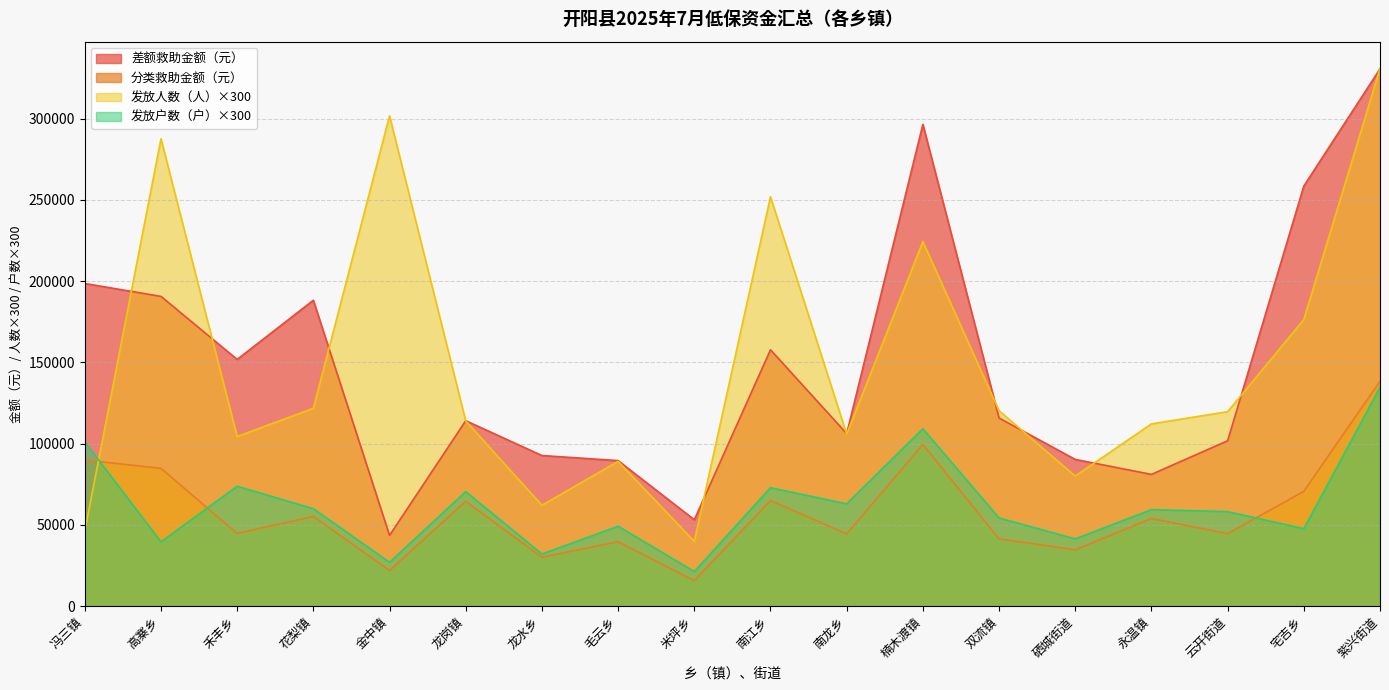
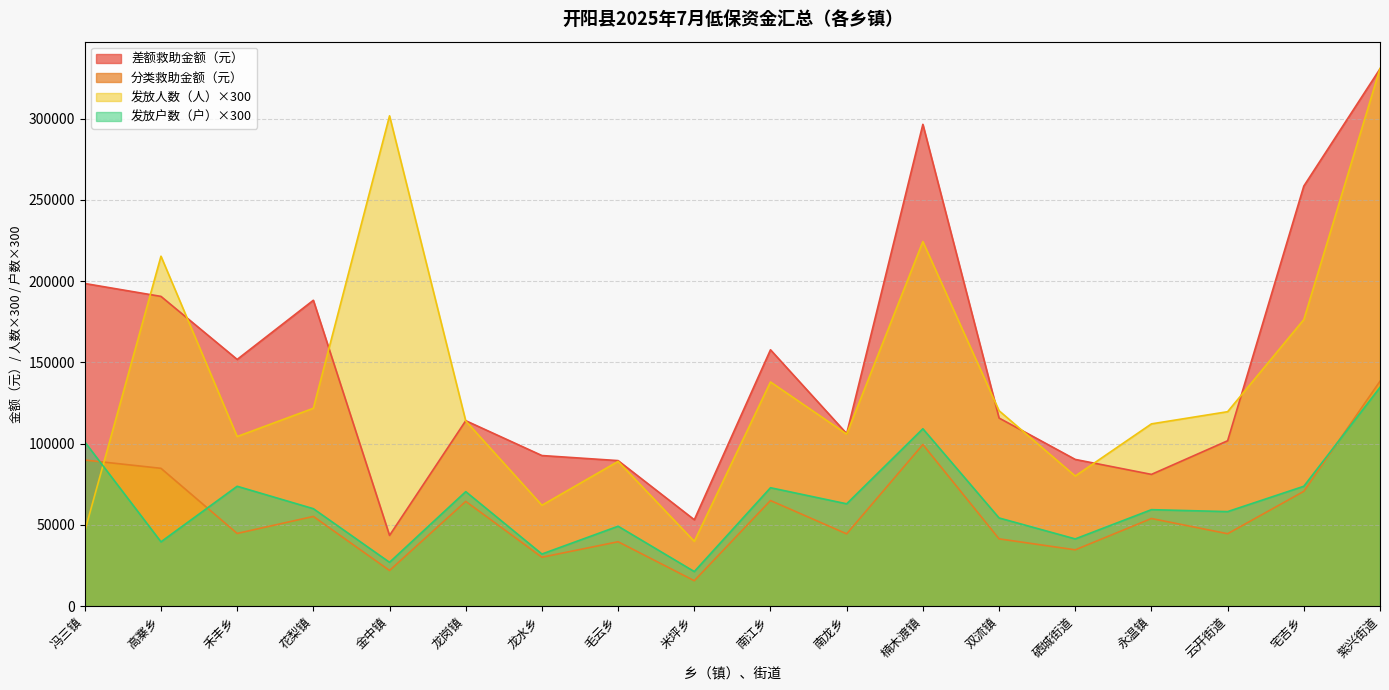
  {
    "发放人数（人）×300": {
      "冯三镇": 46000,
-     "高寨乡": 288000,
+     "高寨乡": 215000,
      "禾丰乡": 104000,
      "花梨镇": 122000,
      "金中镇": 302000,
      "龙水乡": 62000,
      "米坪乡": 40000,
-     "南江乡": 252000,
+     "南江乡": 138000,
      "楠木渡镇": 224000,
      "双流镇": 120000,
      "硒城街道": 80000,
      "永温镇": 112000,
      "云开街道": 120000,
      "宅吉乡": 176000
    },
    "发放户数（户）×300": {
      "冯三镇": 101000,
      "高寨乡": 40000,
      "禾丰乡": 74000,
      "花梨镇": 60000,
      "金中镇": 27000,
      "龙岗镇": 71000,
      "龙水乡": 32000,
      "毛云乡": 49000,
      "米坪乡": 21000,
      "南江乡": 73000,
      "南龙乡": 63000,
      "楠木渡镇": 109000,
      "双流镇": 54000,
      "硒城街道": 41000,
      "永温镇": 59000,
      "云开街道": 58000,
-     "宅吉乡": 48000,
+     "宅吉乡": 74000,
      "紫兴街道": 135000
    }
  }
